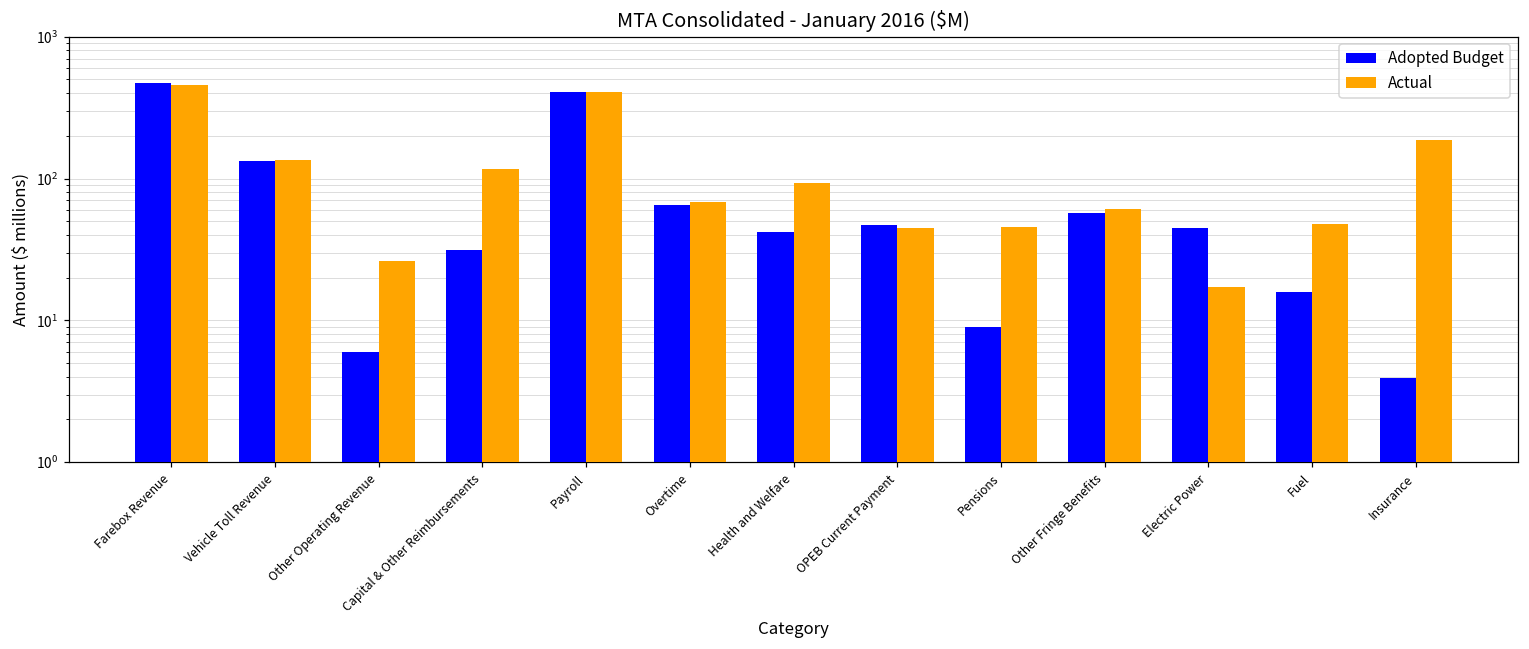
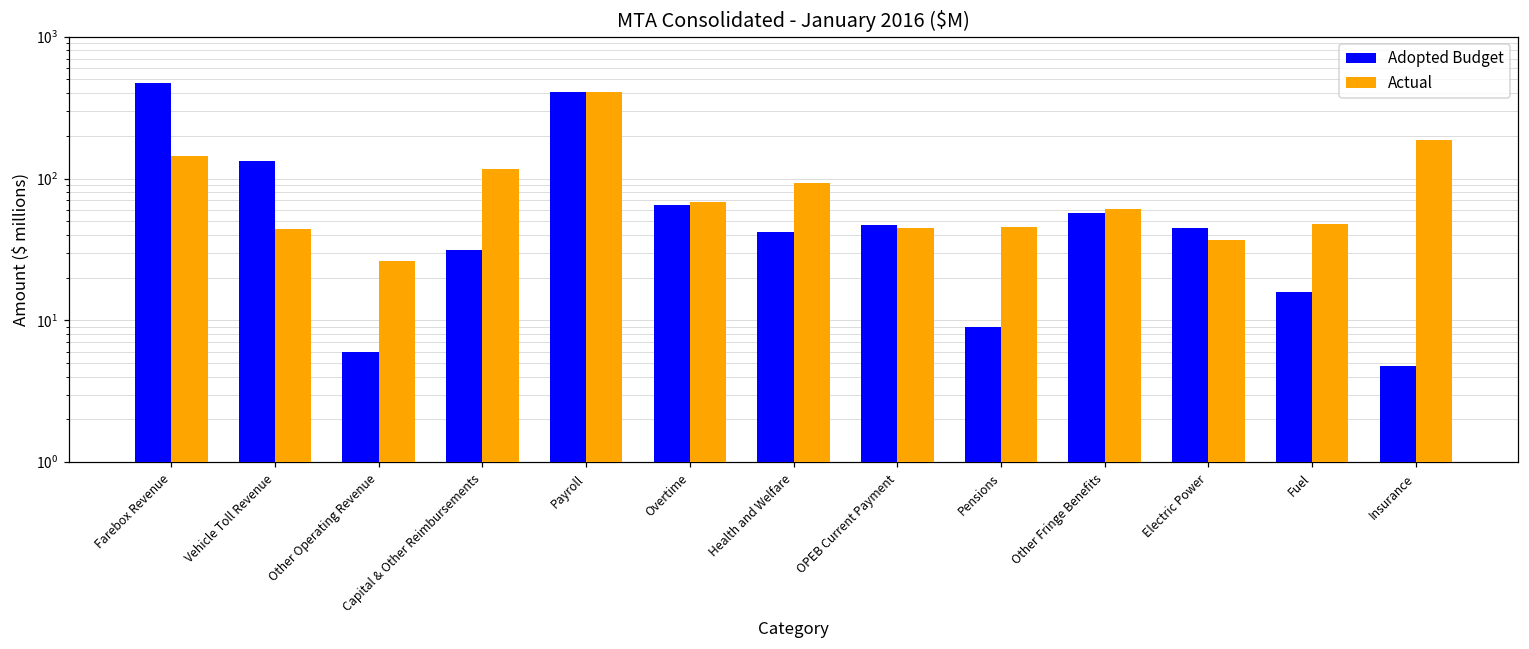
  {
    "Adopted Budget": {
      "Farebox Revenue": 470,
      "Vehicle Toll Revenue": 130,
      "Other Operating Revenue": 6,
      "Capital & Other Reimbursements": 31,
      "Payroll": 410,
      "Overtime": 70,
      "Health and Welfare": 42,
      "OPEB Current Payment": 47,
      "Pensions": 9,
      "Other Fringe Benefits": 60,
      "Electric Power": 45,
      "Fuel": 16,
-     "Insurance": 3.9
+     "Insurance": 4.8
    },
    "Actual": {
-     "Farebox Revenue": 460,
-     "Vehicle Toll Revenue": 140,
+     "Farebox Revenue": 140,
+     "Vehicle Toll Revenue": 44,
      "Other Operating Revenue": 26,
      "Capital & Other Reimbursements": 120,
      "Payroll": 410,
      "Overtime": 70,
      "Health and Welfare": 90,
      "OPEB Current Payment": 45,
      "Pensions": 46,
      "Other Fringe Benefits": 60,
-     "Electric Power": 17,
+     "Electric Power": 37,
      "Fuel": 48,
      "Insurance": 190
    }
  }
